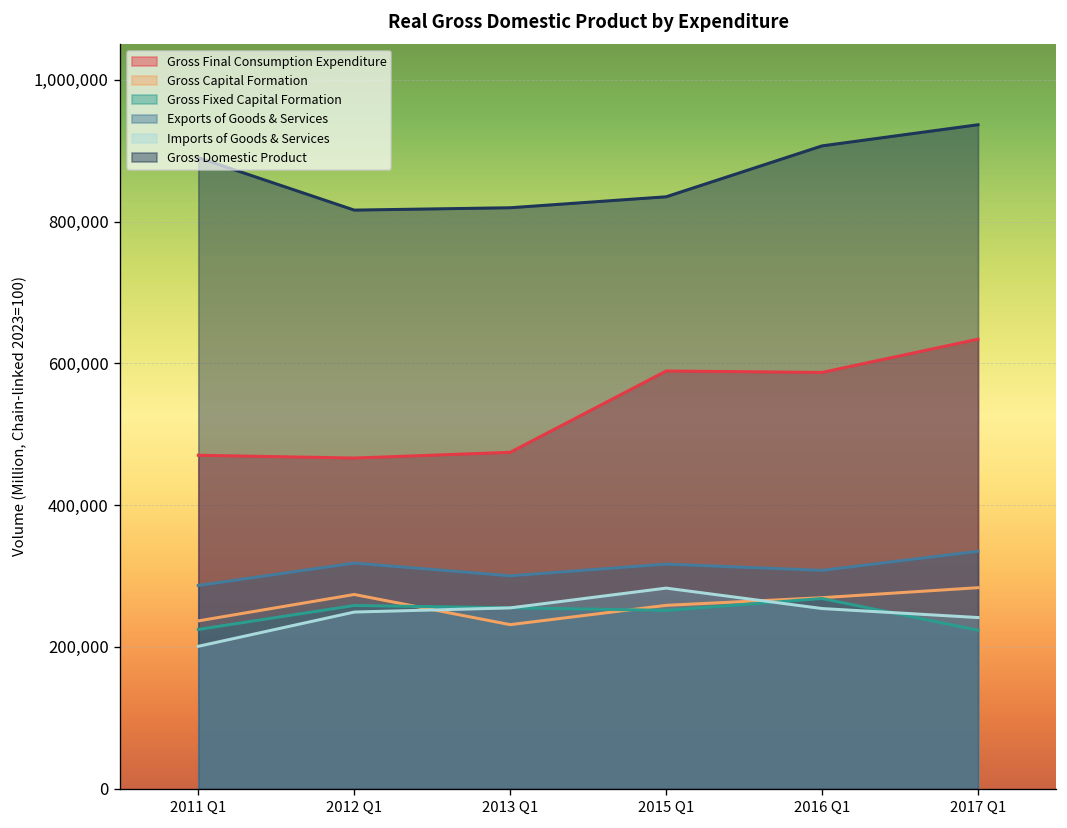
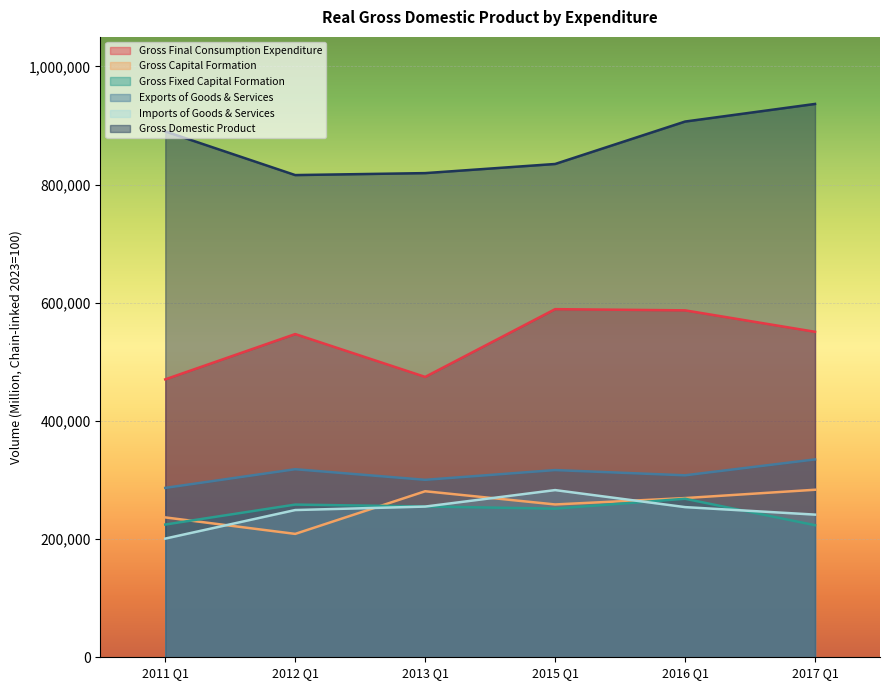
  {
    "Gross Final Consumption Expenditure": {
      "2011 Q1": "470,000",
-     "2012 Q1": "470,000",
+     "2012 Q1": "550,000",
      "2013 Q1": "470,000",
      "2015 Q1": "590,000",
      "2016 Q1": "590,000",
-     "2017 Q1": "630,000"
+     "2017 Q1": "550,000"
    },
    "Gross Capital Formation": {
      "2011 Q1": "240,000",
-     "2012 Q1": "270,000",
-     "2013 Q1": "230,000",
+     "2012 Q1": "210,000",
+     "2013 Q1": "280,000",
      "2015 Q1": "260,000",
      "2017 Q1": "280,000"
    },
    "Imports of Goods & Services": {
      "2011 Q1": "200,000",
      "2012 Q1": "250,000",
      "2015 Q1": "280,000",
      "2016 Q1": "250,000",
      "2017 Q1": "240,000"
    },
    "Gross Domestic Product": {
      "2012 Q1": "820,000",
      "2013 Q1": "820,000",
      "2015 Q1": "830,000",
      "2016 Q1": "910,000",
      "2017 Q1": "940,000"
    }
  }
